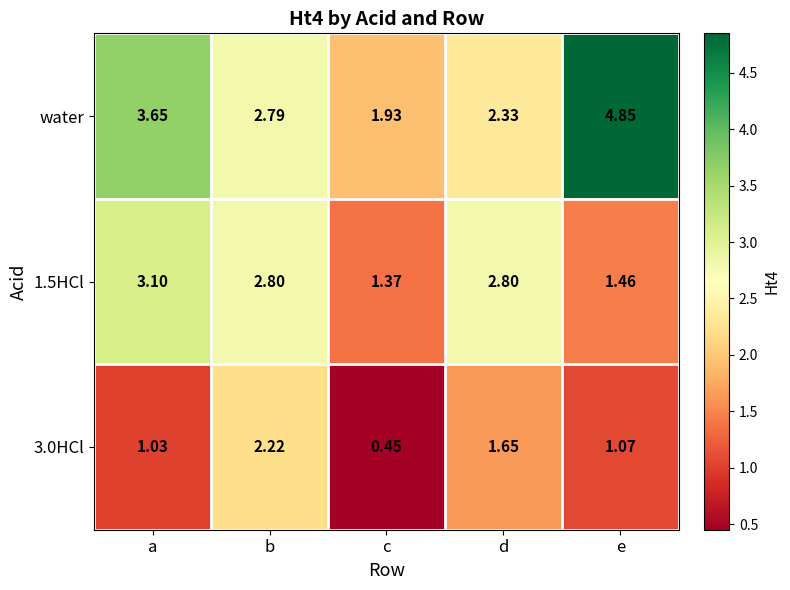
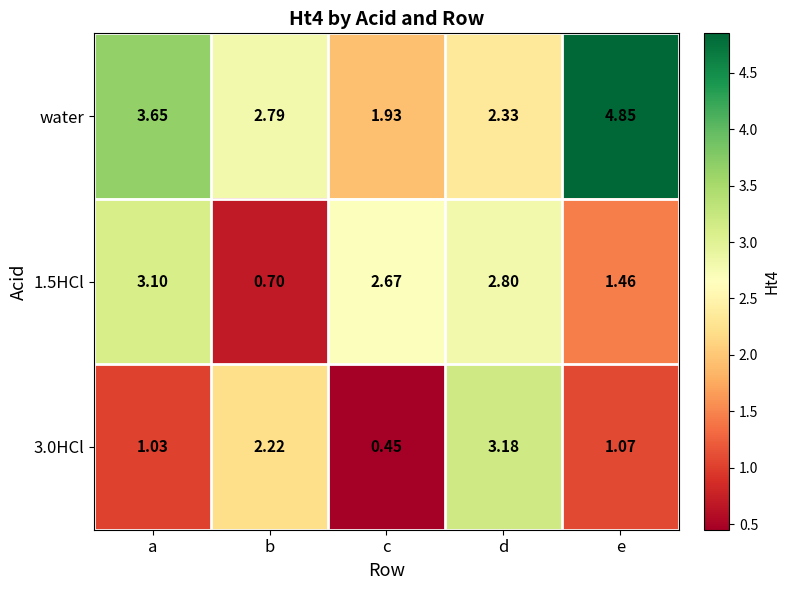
  {
    "water": {
      "a": 3.65,
      "b": 2.79,
      "c": 1.93,
      "d": 2.33,
      "e": 4.85
    },
    "1.5HCl": {
      "a": 3.10,
-     "b": 2.80,
-     "c": 1.37,
+     "b": 0.70,
+     "c": 2.67,
      "d": 2.80,
      "e": 1.46
    },
    "3.0HCl": {
      "a": 1.03,
      "b": 2.22,
      "c": 0.45,
-     "d": 1.65,
+     "d": 3.18,
      "e": 1.07
    }
  }
